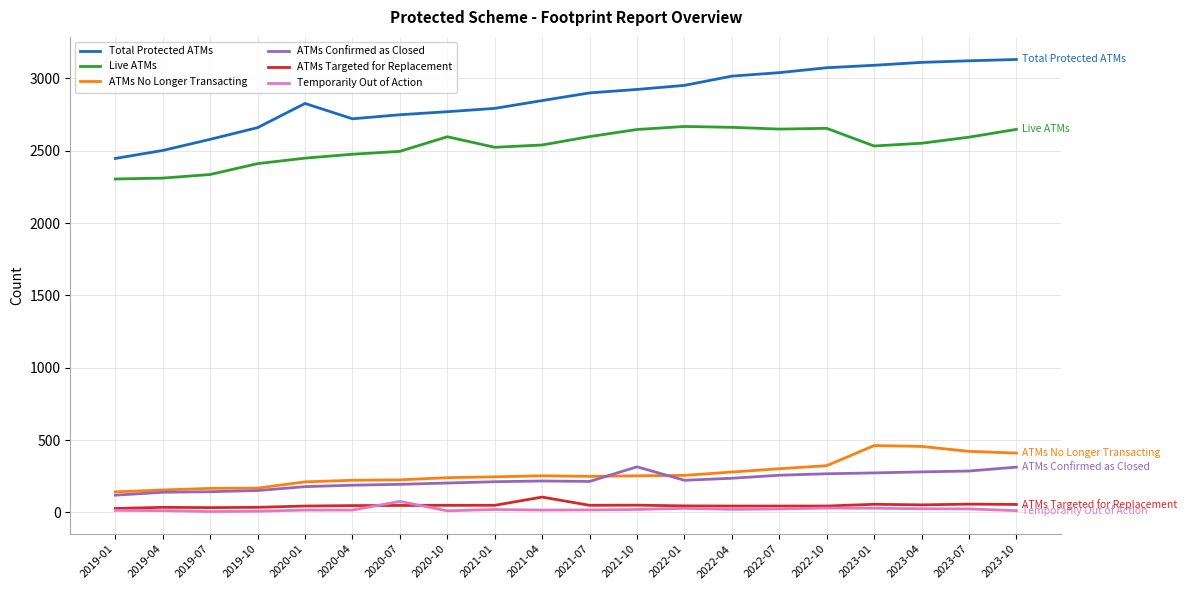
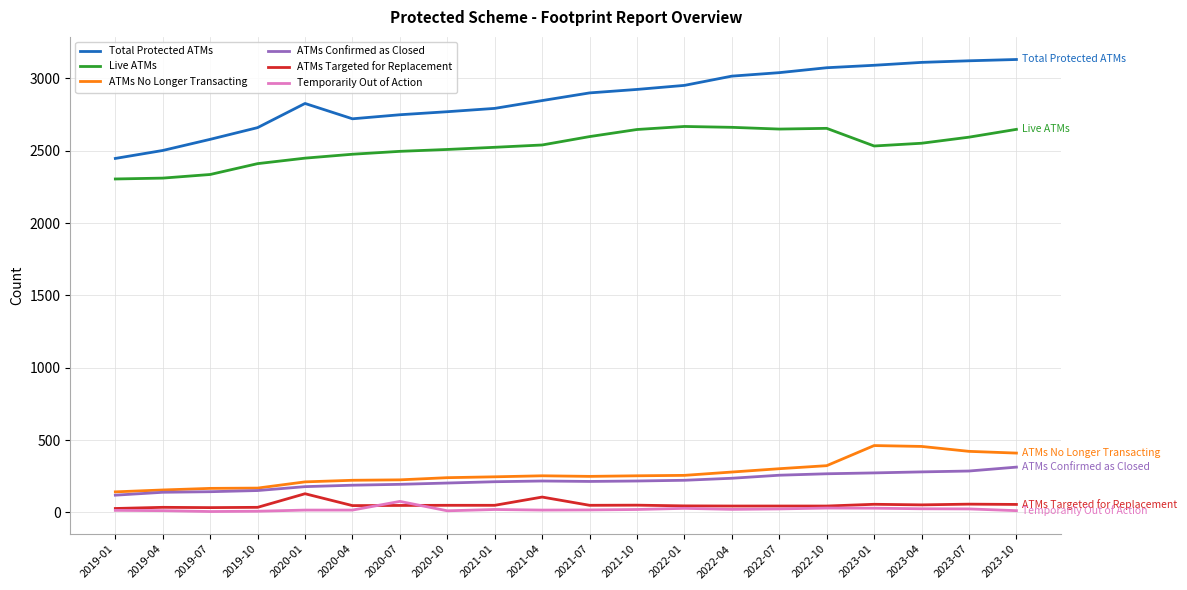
  {
    "Total Protected ATMs": {
      "2019-01": 2450,
      "2019-04": 2500,
      "2019-07": 2580,
      "2019-10": 2660,
      "2020-01": 2830,
      "2020-04": 2720,
      "2020-07": 2750,
      "2020-10": 2770,
      "2021-01": 2790,
      "2021-04": 2850,
      "2021-07": 2900,
      "2021-10": 2920,
      "2022-01": 2950,
      "2022-04": 3020,
      "2022-07": 3040,
      "2022-10": 3070,
      "2023-01": 3090,
      "2023-04": 3110,
      "2023-07": 3120,
      "2023-10": 3130
    },
    "Live ATMs": {
      "2019-01": 2310,
      "2019-04": 2310,
      "2019-07": 2340,
      "2019-10": 2410,
      "2020-01": 2450,
      "2020-04": 2480,
      "2020-07": 2500,
-     "2020-10": 2600,
+     "2020-10": 2510,
      "2021-01": 2520,
      "2021-04": 2540,
      "2021-07": 2600,
      "2021-10": 2650,
      "2022-01": 2670,
      "2022-04": 2660,
      "2022-07": 2650,
      "2022-10": 2660,
      "2023-01": 2530,
      "2023-04": 2550,
      "2023-07": 2590,
      "2023-10": 2650
    },
    "ATMs No Longer Transacting": {
      "2019-01": 140,
      "2019-07": 170,
      "2020-01": 210,
      "2020-04": 220,
      "2020-07": 230,
      "2020-10": 240,
      "2021-01": 250,
      "2021-04": 250,
      "2021-07": 250,
      "2021-10": 250,
      "2022-01": 260,
      "2022-04": 280,
      "2022-07": 300,
      "2022-10": 320,
      "2023-01": 460,
      "2023-04": 460,
      "2023-07": 420,
      "2023-10": 410
    },
    "ATMs Confirmed as Closed": {
      "2019-01": 120,
      "2019-07": 140,
      "2020-01": 180,
      "2020-04": 190,
      "2020-07": 190,
      "2020-10": 200,
      "2021-01": 210,
      "2021-04": 220,
      "2021-07": 210,
-     "2021-10": 320,
+     "2021-10": 220,
      "2022-01": 220,
      "2022-04": 240,
      "2022-07": 260,
      "2022-10": 270,
      "2023-01": 270,
      "2023-04": 280,
      "2023-07": 290,
      "2023-10": 310
    },
    "ATMs Targeted for Replacement": {
      "2019-04": 40,
      "2019-07": 30,
      "2019-10": 40,
-     "2020-01": 40,
+     "2020-01": 130,
      "2020-04": 50,
      "2020-07": 50,
      "2020-10": 50,
      "2021-01": 50,
      "2021-04": 110,
      "2021-07": 50,
      "2021-10": 50,
      "2022-04": 40,
      "2022-07": 40,
      "2023-01": 60,
      "2023-04": 50,
      "2023-07": 60,
      "2023-10": 60
    },
    "Temporarily Out of Action": {
      "2019-04": 10,
      "2019-07": 10,
      "2019-10": 10,
      "2020-01": 20,
      "2020-04": 20,
      "2020-07": 80,
      "2020-10": 10,
      "2021-01": 20,
      "2021-04": 20,
      "2021-07": 20,
      "2021-10": 20,
      "2022-04": 20,
      "2022-07": 20,
      "2023-01": 30,
      "2023-04": 30,
      "2023-07": 20,
      "2023-10": 10
    }
  }
